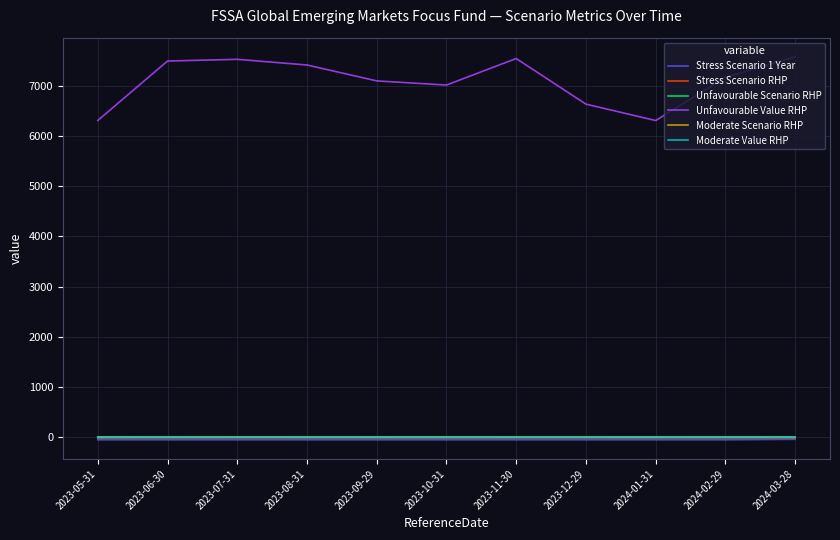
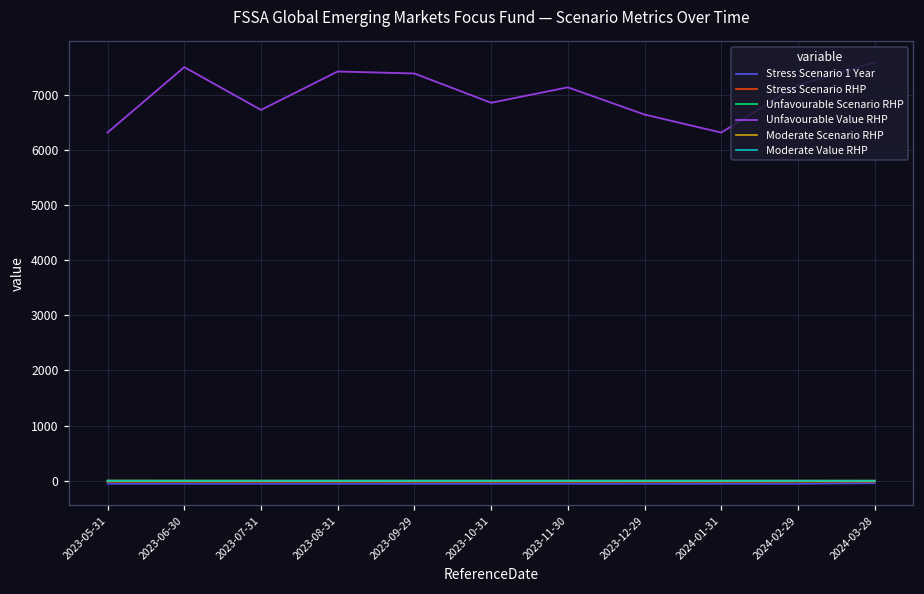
  {
    "Unfavourable Value RHP": {
      "2023-05-31": 6300,
      "2023-06-30": 7500,
-     "2023-07-31": 7500,
+     "2023-07-31": 6700,
      "2023-08-31": 7400,
-     "2023-09-29": 7100,
-     "2023-10-31": 7000,
-     "2023-11-30": 7500,
+     "2023-09-29": 7400,
+     "2023-10-31": 6900,
+     "2023-11-30": 7100,
      "2023-12-29": 6600,
      "2024-01-31": 6300
    }
  }
